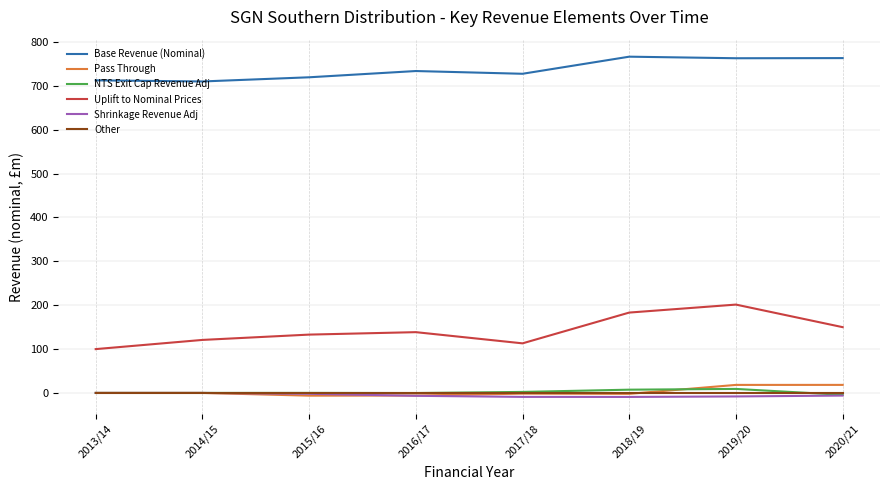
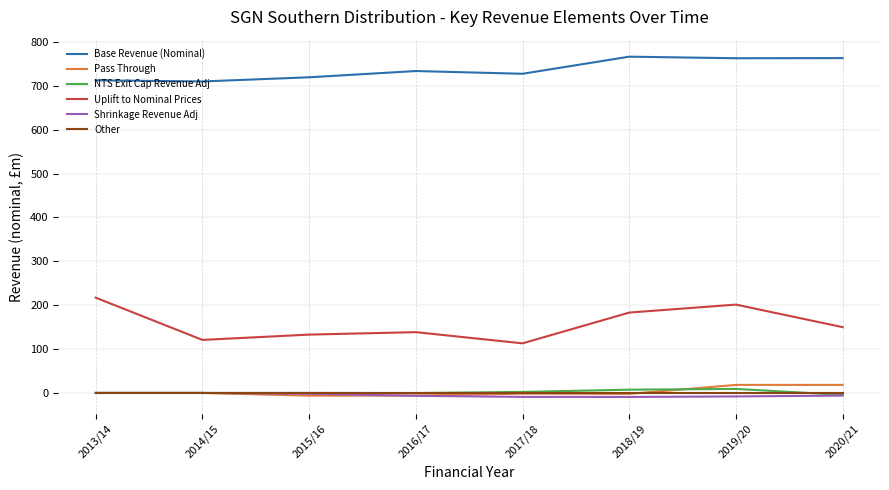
  {
    "Base Revenue (Nominal)": {
      "2013/14": 710,
      "2014/15": 710,
      "2015/16": 720,
      "2016/17": 730,
      "2017/18": 730,
      "2018/19": 770,
      "2019/20": 760,
      "2020/21": 760
    },
    "Pass Through": {
      "2019/20": 20,
      "2020/21": 20
    },
    "NTS Exit Cap Revenue Adj": {
      "2018/19": 10,
      "2019/20": 10
    },
    "Uplift to Nominal Prices": {
-     "2013/14": 100,
+     "2013/14": 220,
      "2014/15": 120,
      "2015/16": 130,
      "2016/17": 140,
      "2017/18": 110,
      "2018/19": 180,
      "2019/20": 200,
      "2020/21": 150
    },
    "Shrinkage Revenue Adj": {
      "2017/18": -10,
      "2018/19": -10,
      "2019/20": -10
    },
    "Other": {
      "2019/20": 0
    }
  }
